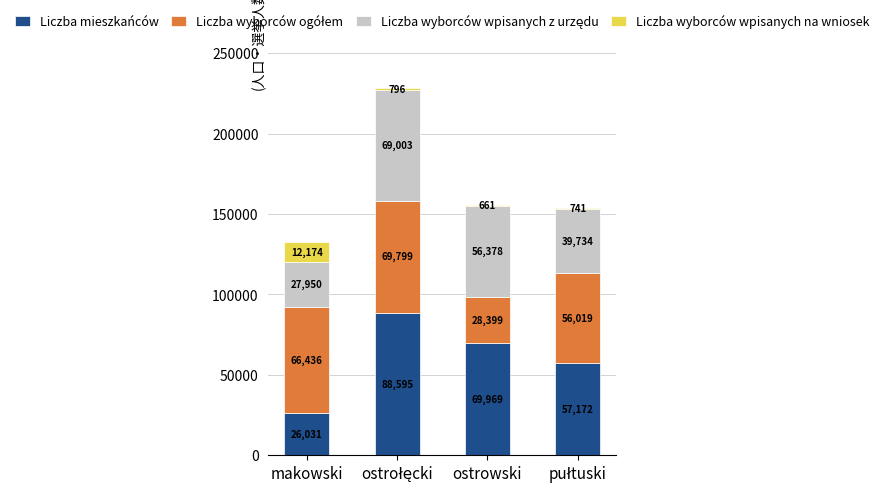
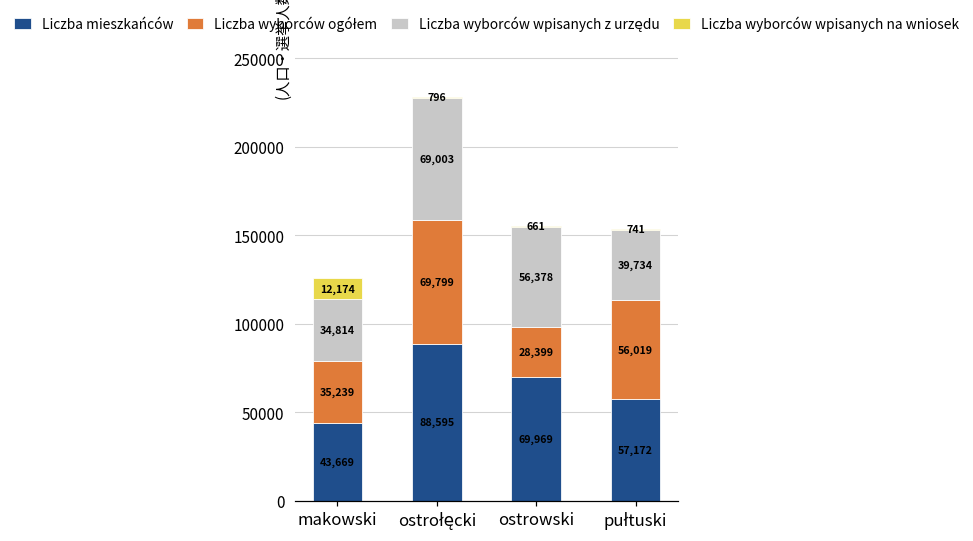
  {
    "Liczba mieszkańców": {
-     "makowski": "26,031",
+     "makowski": "43,669",
      "ostrołęcki": "88,595",
      "ostrowski": "69,969",
      "pułtuski": "57,172"
    },
    "Liczba wyborców ogółem": {
-     "makowski": "66,436",
+     "makowski": "35,239",
      "ostrołęcki": "69,799",
      "ostrowski": "28,399",
      "pułtuski": "56,019"
    },
    "Liczba wyborców wpisanych z urzędu": {
-     "makowski": "27,950",
+     "makowski": "34,814",
      "ostrołęcki": "69,003",
      "ostrowski": "56,378",
      "pułtuski": "39,734"
    },
    "Liczba wyborców wpisanych na wniosek": {
      "makowski": "12,174",
      "ostrołęcki": "796",
      "ostrowski": "661",
      "pułtuski": "741"
    }
  }
